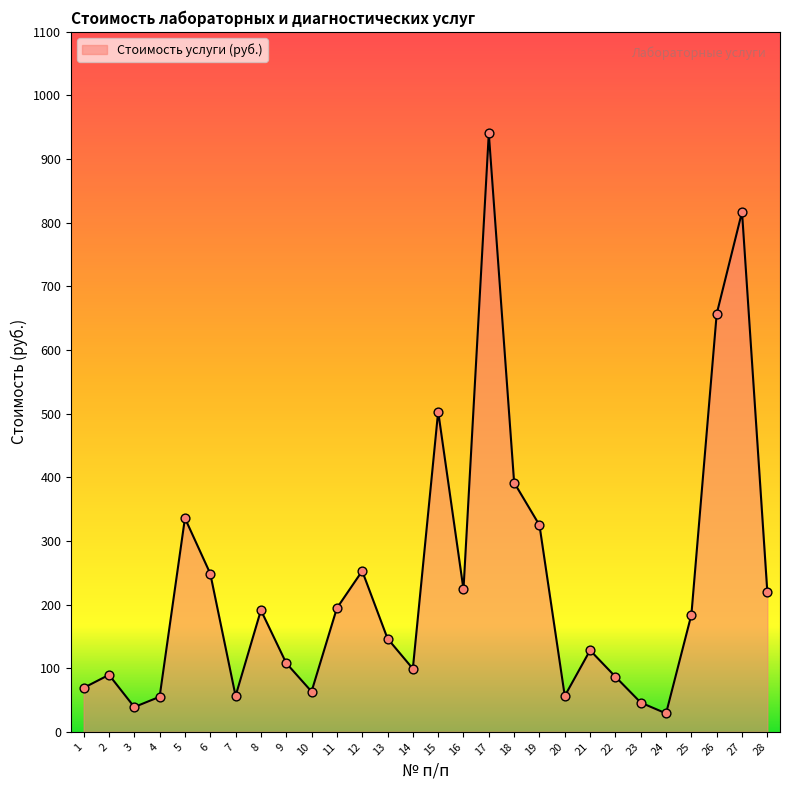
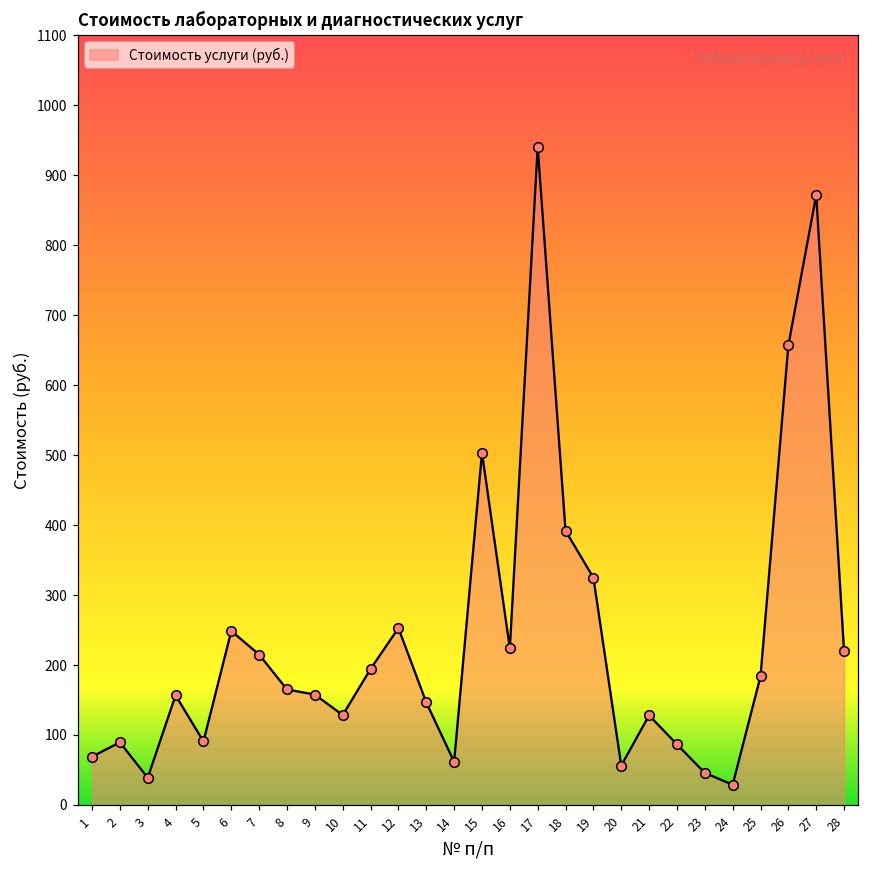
  {
    "1": 70,
    "2": 90,
    "3": 40,
-   "4": 60,
-   "5": 340,
+   "4": 160,
+   "5": 90,
    "6": 250,
-   "7": 60,
-   "8": 190,
-   "9": 110,
-   "10": 60,
+   "7": 210,
+   "8": 170,
+   "9": 160,
+   "10": 130,
    "11": 190,
    "12": 250,
    "13": 150,
-   "14": 100,
+   "14": 60,
    "15": 500,
    "16": 220,
    "17": 940,
    "18": 390,
    "19": 320,
    "20": 60,
    "21": 130,
    "22": 90,
    "23": 50,
    "24": 30,
    "25": 180,
    "26": 660,
-   "27": 820,
+   "27": 870,
    "28": 220
  }
